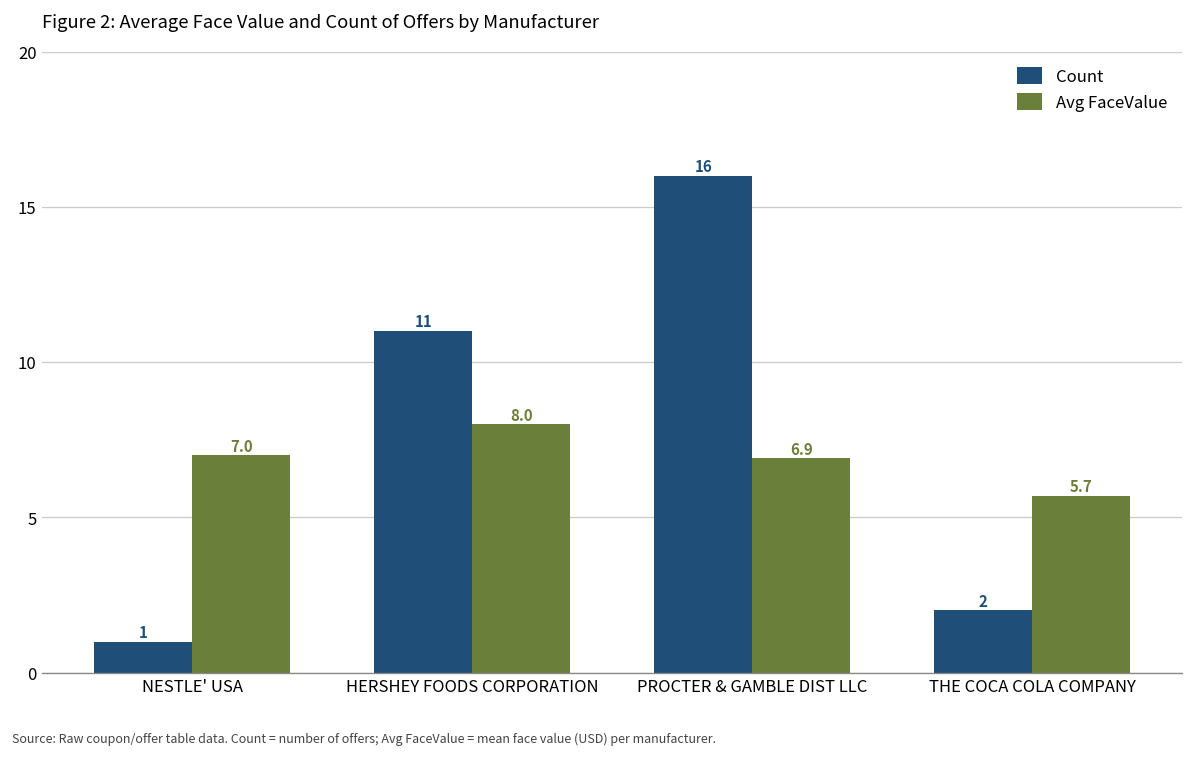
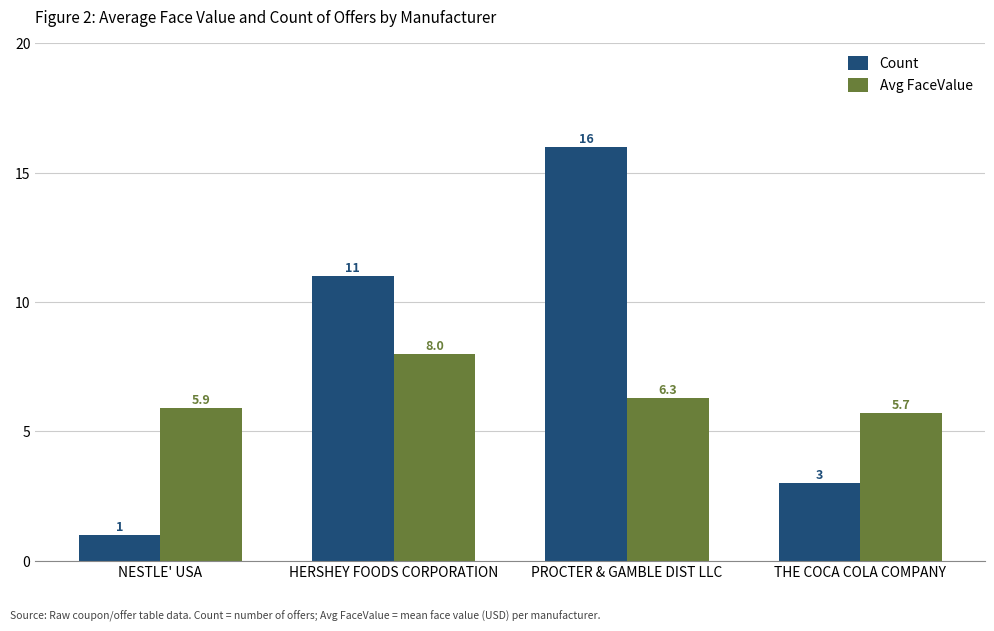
  {
    "Count": {
      "NESTLE' USA": 1,
      "HERSHEY FOODS CORPORATION": 11,
      "PROCTER & GAMBLE DIST LLC": 16,
-     "THE COCA COLA COMPANY": 2
+     "THE COCA COLA COMPANY": 3
    },
    "Avg FaceValue": {
-     "NESTLE' USA": 7.0,
+     "NESTLE' USA": 5.9,
      "HERSHEY FOODS CORPORATION": 8.0,
-     "PROCTER & GAMBLE DIST LLC": 6.9,
+     "PROCTER & GAMBLE DIST LLC": 6.3,
      "THE COCA COLA COMPANY": 5.7
    }
  }
